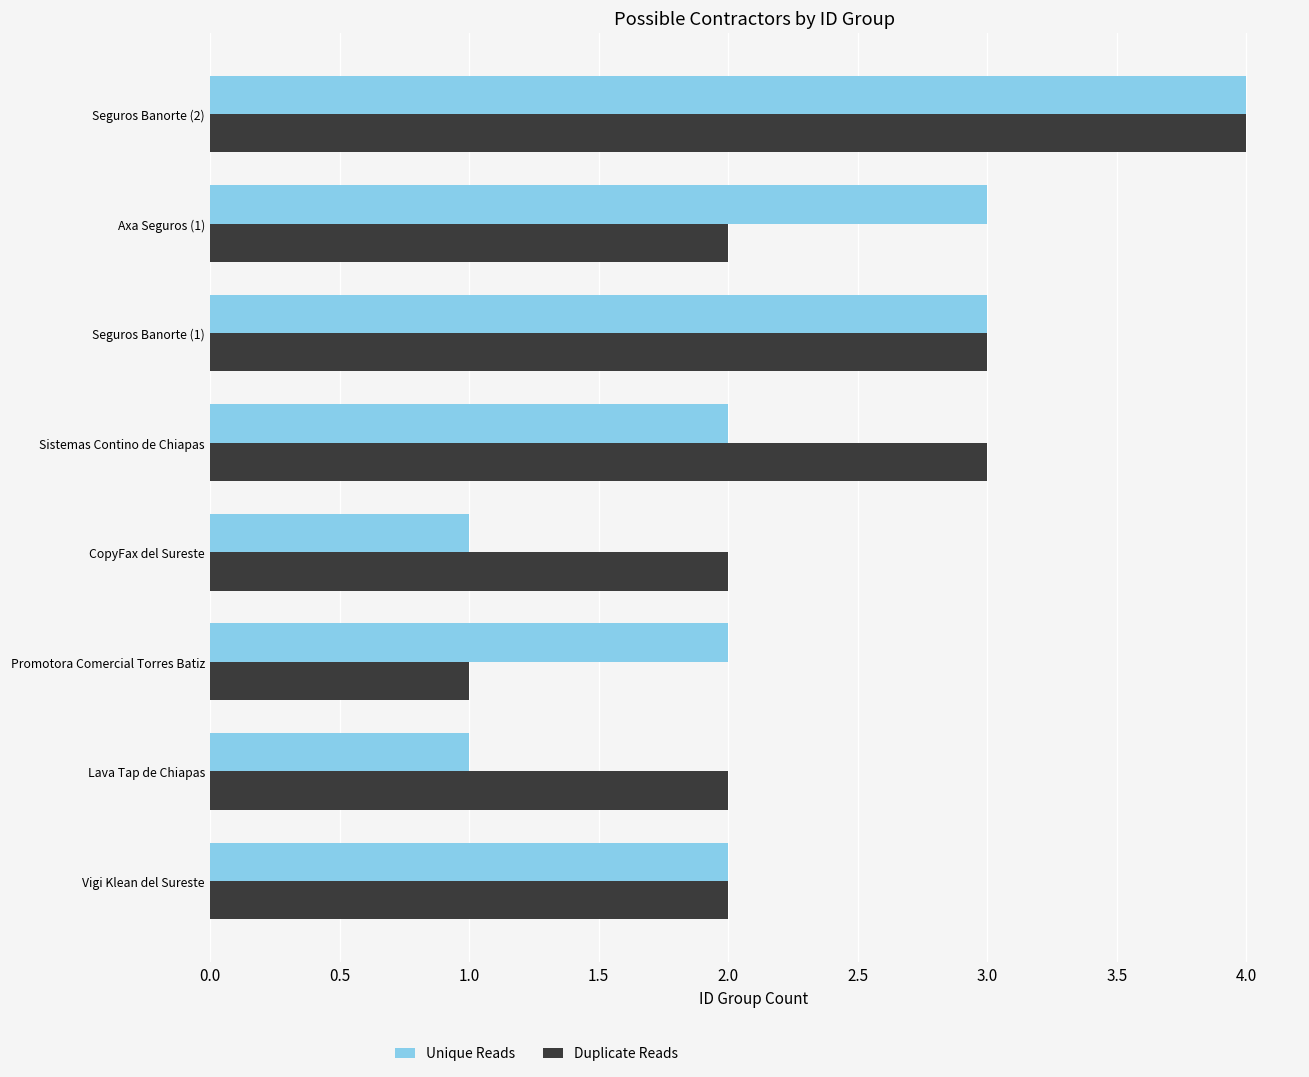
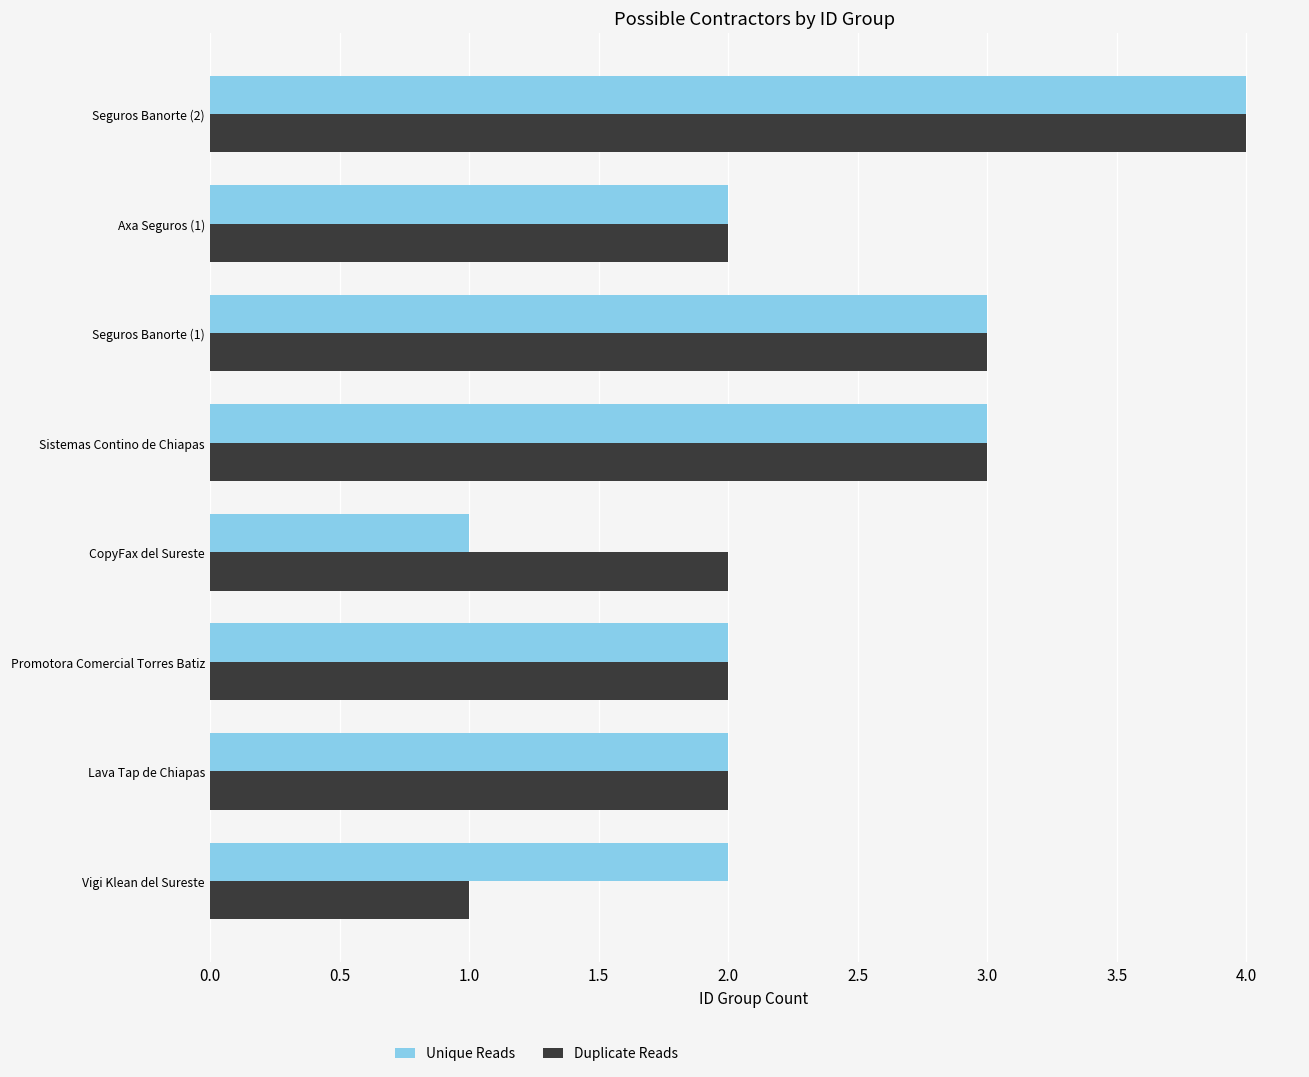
  {
    "Unique Reads": {
      "Seguros Banorte (2)": 4,
-     "Axa Seguros (1)": 3,
+     "Axa Seguros (1)": 2,
      "Seguros Banorte (1)": 3,
-     "Sistemas Contino de Chiapas": 2,
+     "Sistemas Contino de Chiapas": 3,
      "CopyFax del Sureste": 1,
      "Promotora Comercial Torres Batiz": 2,
-     "Lava Tap de Chiapas": 1,
+     "Lava Tap de Chiapas": 2,
      "Vigi Klean del Sureste": 2
    },
    "Duplicate Reads": {
      "Seguros Banorte (2)": 4,
      "Axa Seguros (1)": 2,
      "Seguros Banorte (1)": 3,
      "Sistemas Contino de Chiapas": 3,
      "CopyFax del Sureste": 2,
-     "Promotora Comercial Torres Batiz": 1,
+     "Promotora Comercial Torres Batiz": 2,
      "Lava Tap de Chiapas": 2,
-     "Vigi Klean del Sureste": 2
+     "Vigi Klean del Sureste": 1
    }
  }
